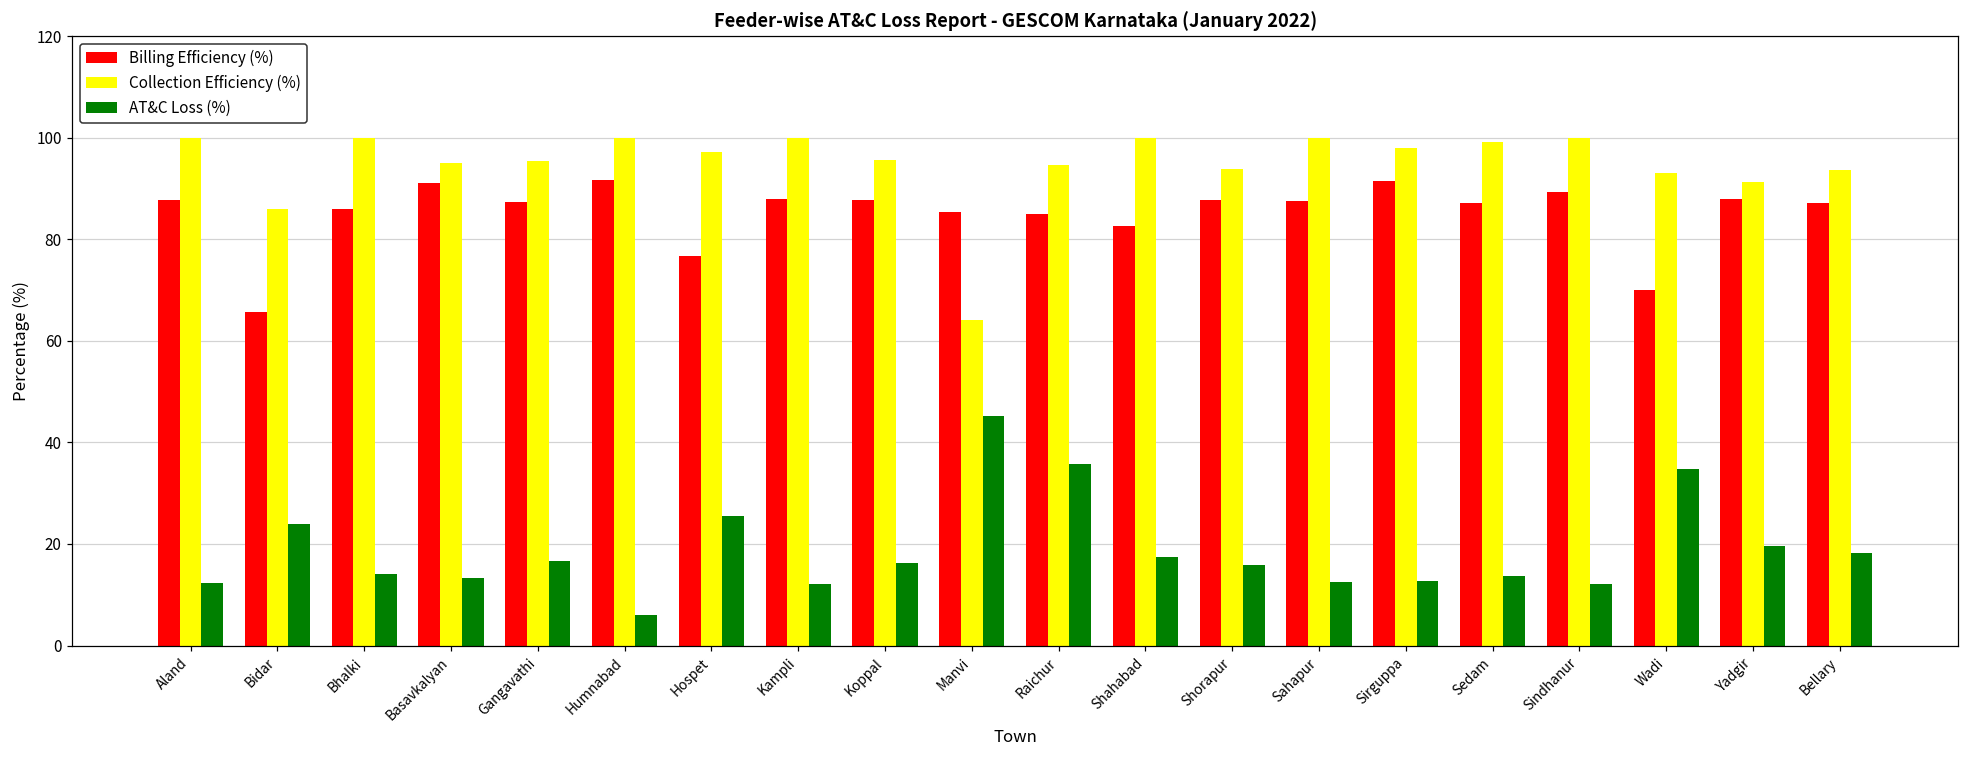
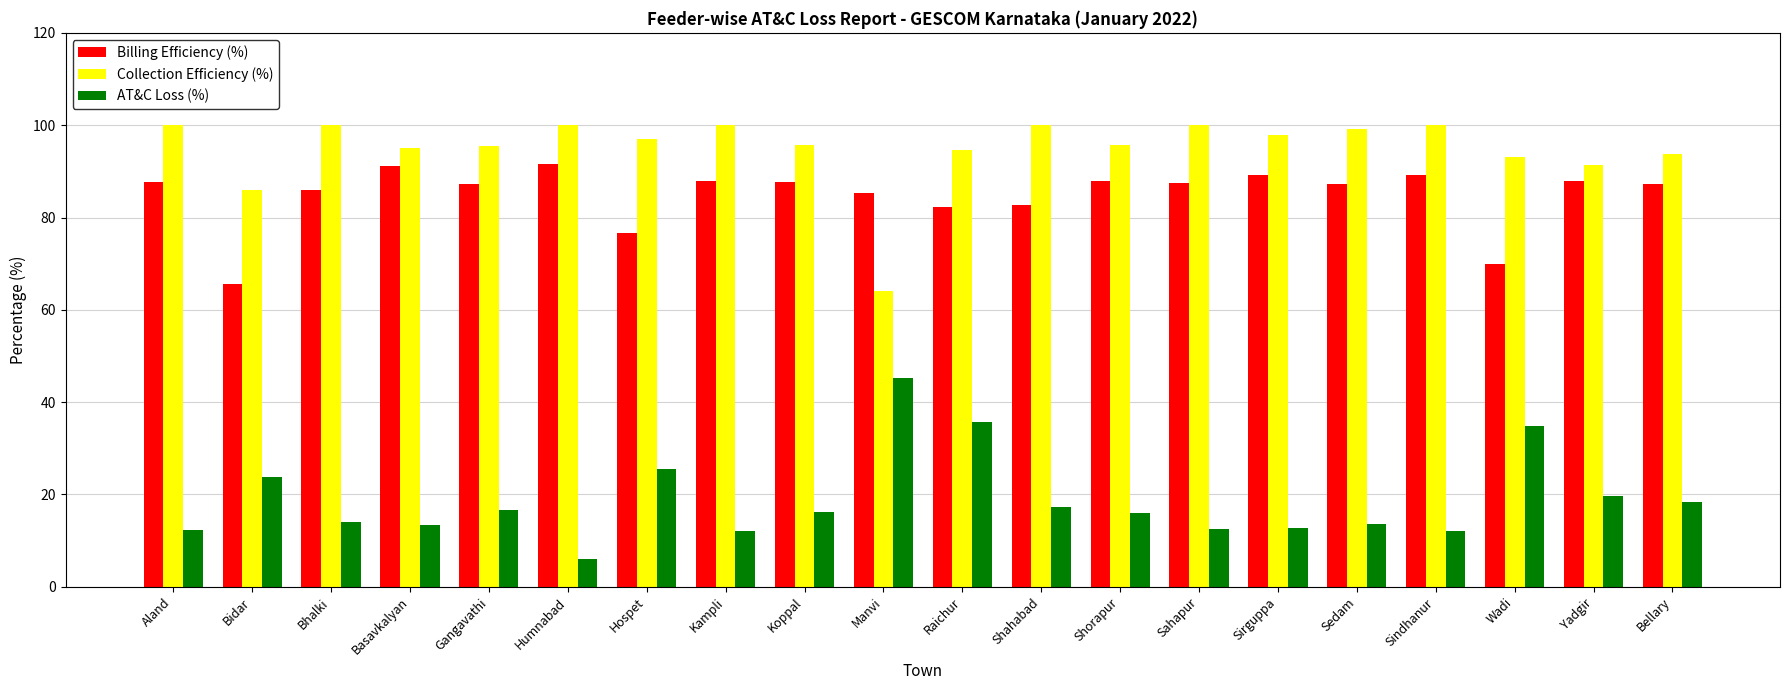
  {
    "Billing Efficiency (%)": {
      "Aland": 88,
      "Bidar": 66,
      "Bhalki": 86,
      "Basavkalyan": 91,
      "Gangavathi": 87,
      "Humnabad": 92,
      "Hospet": 77,
      "Kampli": 88,
      "Koppal": 88,
      "Manvi": 85,
-     "Raichur": 85,
+     "Raichur": 82,
      "Shahabad": 83,
      "Shorapur": 88,
      "Sahapur": 87,
-     "Sirguppa": 91,
+     "Sirguppa": 89,
      "Sedam": 87,
      "Sindhanur": 89,
      "Wadi": 70,
      "Yadgir": 88,
      "Bellary": 87
    },
    "Collection Efficiency (%)": {
      "Aland": 100,
      "Bidar": 86,
      "Bhalki": 100,
      "Basavkalyan": 95,
      "Gangavathi": 95,
      "Humnabad": 100,
      "Hospet": 97,
      "Kampli": 100,
      "Koppal": 96,
      "Manvi": 64,
      "Raichur": 95,
      "Shahabad": 100,
-     "Shorapur": 94,
+     "Shorapur": 96,
      "Sahapur": 100,
      "Sirguppa": 98,
      "Sedam": 99,
      "Sindhanur": 100,
      "Wadi": 93,
      "Yadgir": 91,
      "Bellary": 94
    },
    "AT&C Loss (%)": {
      "Aland": 12,
      "Bidar": 24,
      "Bhalki": 14,
      "Basavkalyan": 13,
      "Gangavathi": 17,
      "Humnabad": 6,
      "Hospet": 26,
      "Kampli": 12,
      "Koppal": 16,
      "Manvi": 45,
      "Raichur": 36,
      "Shahabad": 17,
      "Shorapur": 16,
      "Sahapur": 13,
      "Sirguppa": 13,
      "Sedam": 14,
      "Sindhanur": 12,
      "Wadi": 35,
      "Yadgir": 20,
      "Bellary": 18
    }
  }
